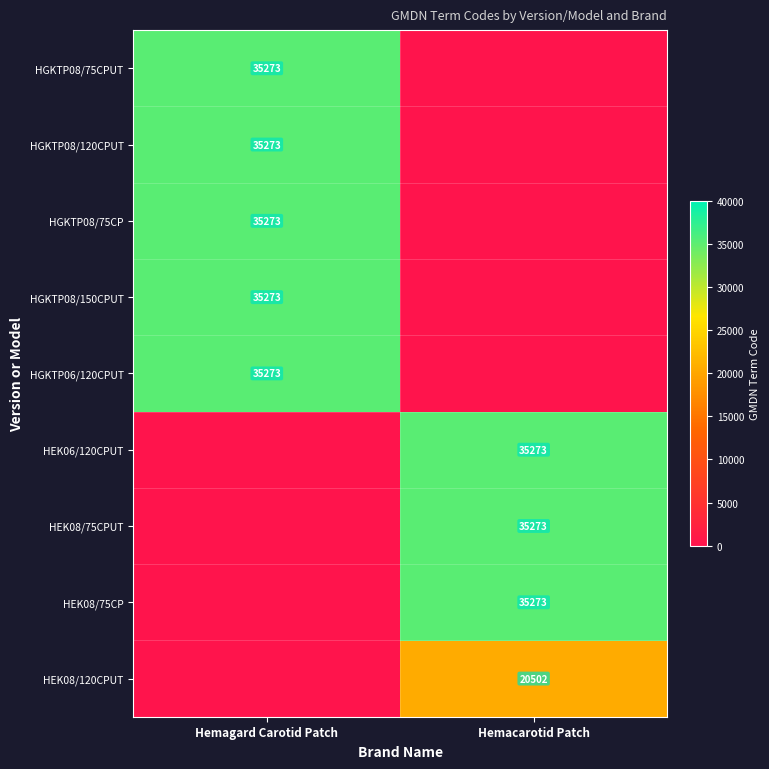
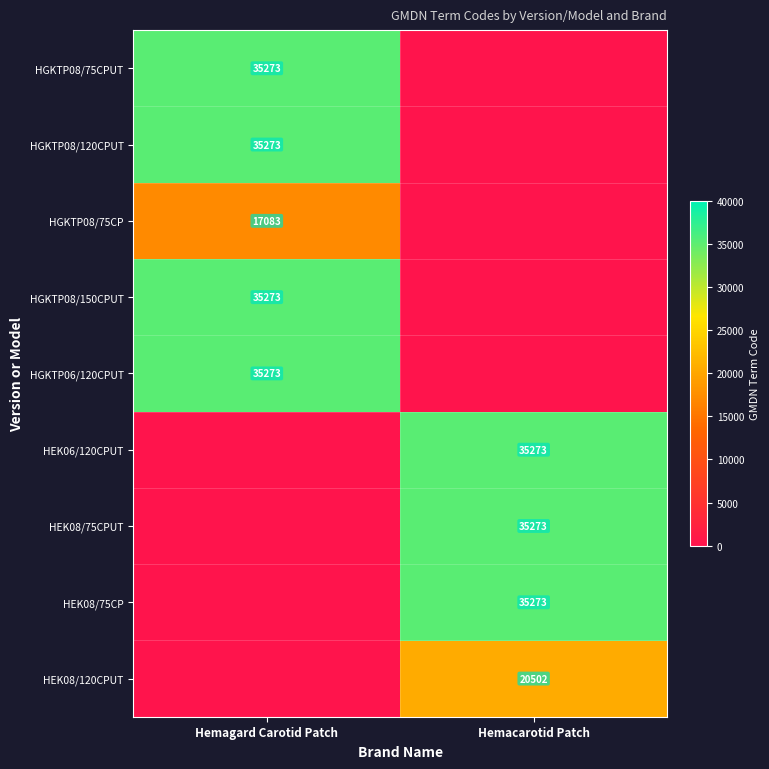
  {
    "HGKTP08/75CP": {
-     "Hemagard Carotid Patch": 35273
+     "Hemagard Carotid Patch": 17083
    }
  }
